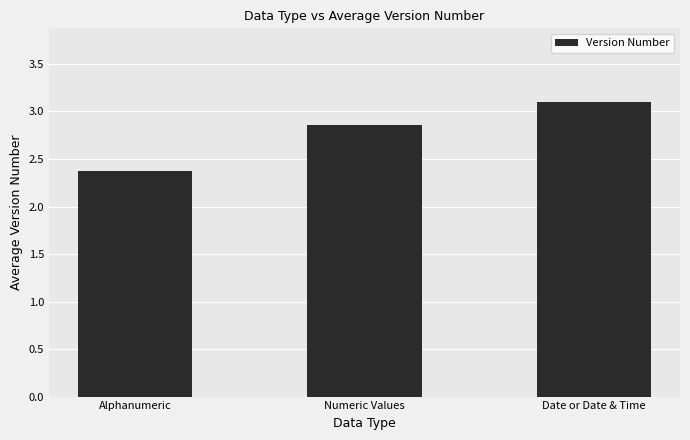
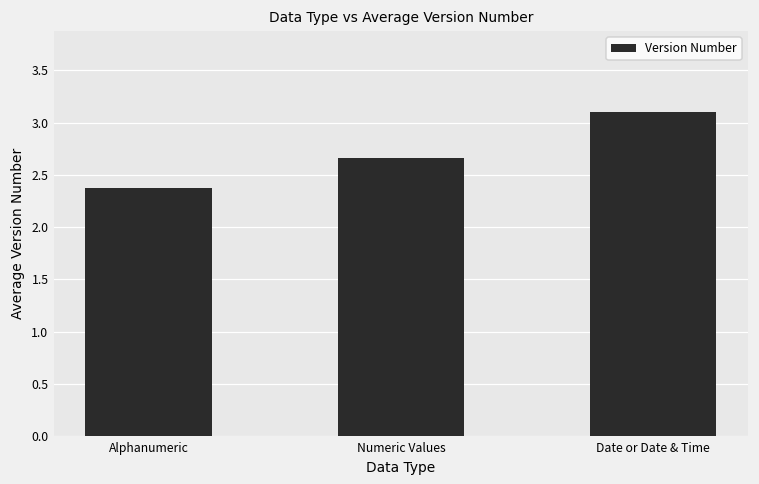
  {
    "Alphanumeric": 2.4,
-   "Numeric Values": 2.9,
+   "Numeric Values": 2.7,
    "Date or Date & Time": 3.1
  }
